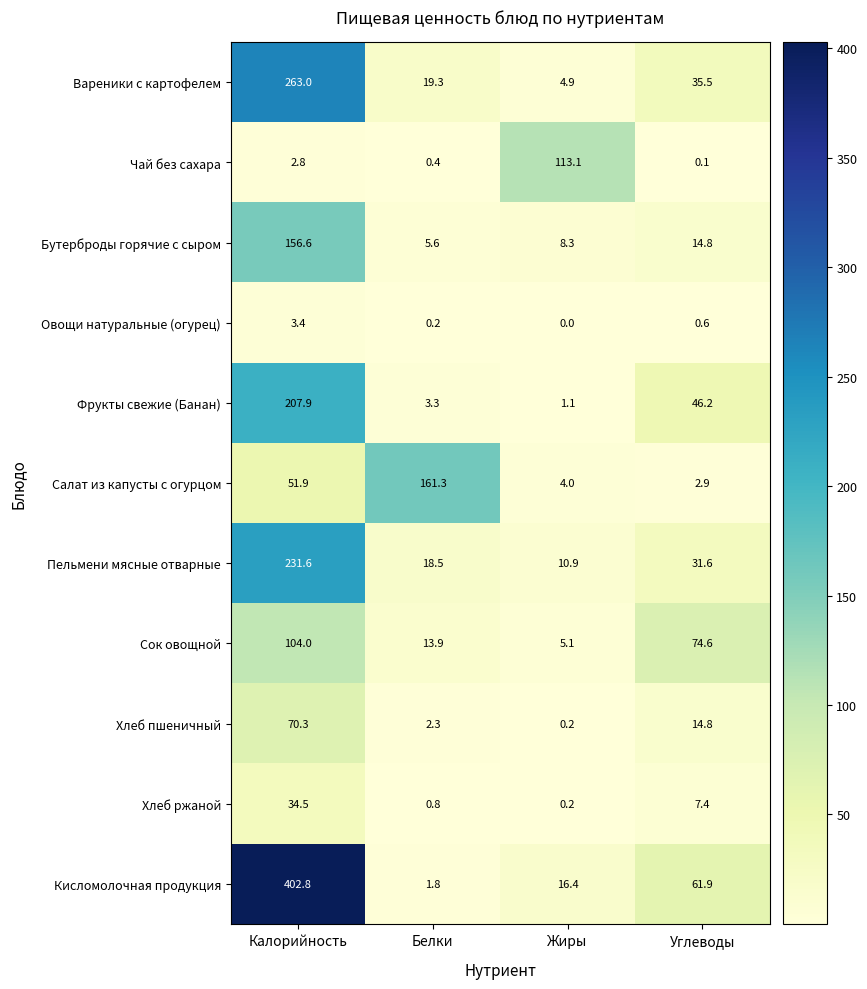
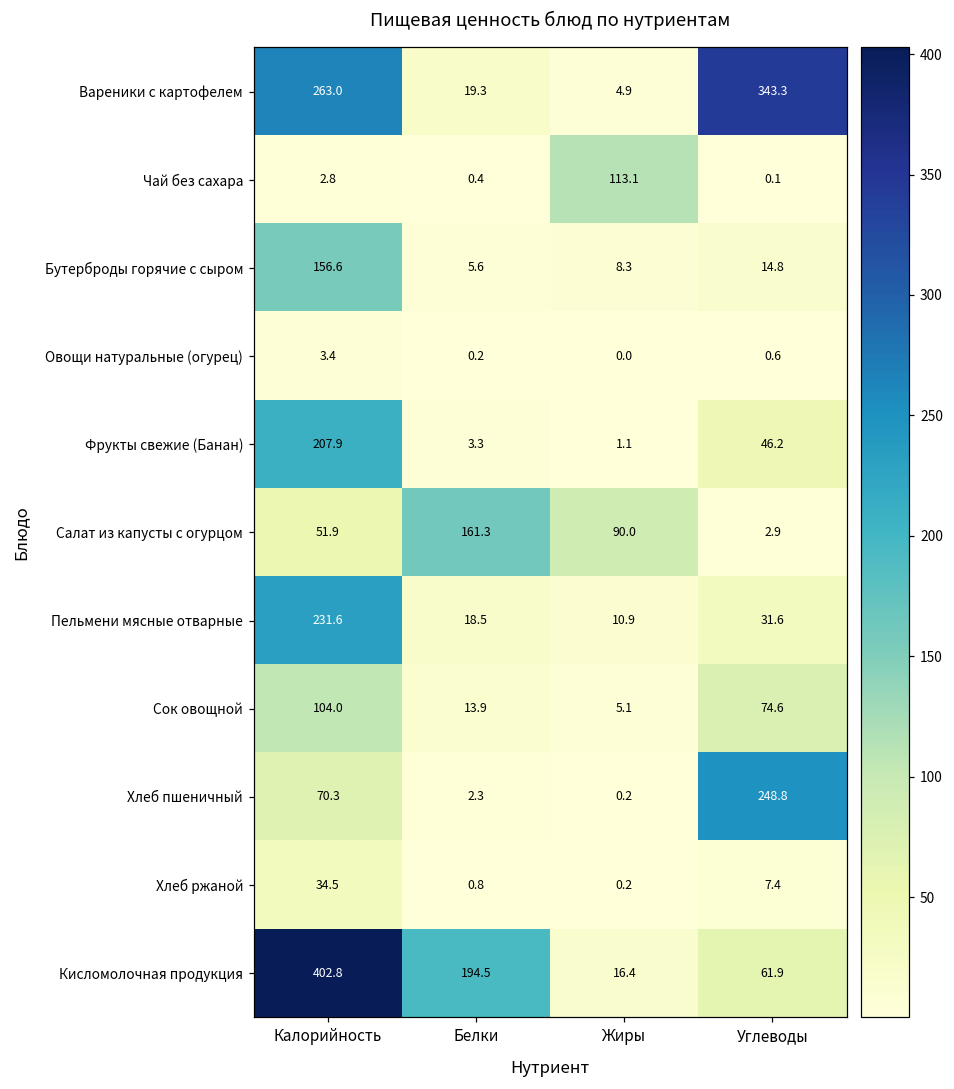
  {
    "Вареники с картофелем": {
      "Калорийность": 263.0,
      "Белки": 19.3,
      "Жиры": 4.9,
-     "Углеводы": 35.5
+     "Углеводы": 343.3
    },
    "Чай без сахара": {
      "Калорийность": 2.8,
      "Белки": 0.4,
      "Жиры": 113.1,
      "Углеводы": 0.1
    },
    "Бутерброды горячие с сыром": {
      "Калорийность": 156.6,
      "Белки": 5.6,
      "Жиры": 8.3,
      "Углеводы": 14.8
    },
    "Овощи натуральные (огурец)": {
      "Калорийность": 3.4,
      "Белки": 0.2,
      "Жиры": 0.0,
      "Углеводы": 0.6
    },
    "Фрукты свежие (Банан)": {
      "Калорийность": 207.9,
      "Белки": 3.3,
      "Жиры": 1.1,
      "Углеводы": 46.2
    },
    "Салат из капусты с огурцом": {
      "Калорийность": 51.9,
      "Белки": 161.3,
-     "Жиры": 4.0,
+     "Жиры": 90.0,
      "Углеводы": 2.9
    },
    "Пельмени мясные отварные": {
      "Калорийность": 231.6,
      "Белки": 18.5,
      "Жиры": 10.9,
      "Углеводы": 31.6
    },
    "Сок овощной": {
      "Калорийность": 104.0,
      "Белки": 13.9,
      "Жиры": 5.1,
      "Углеводы": 74.6
    },
    "Хлеб пшеничный": {
      "Калорийность": 70.3,
      "Белки": 2.3,
      "Жиры": 0.2,
-     "Углеводы": 14.8
+     "Углеводы": 248.8
    },
    "Хлеб ржаной": {
      "Калорийность": 34.5,
      "Белки": 0.8,
      "Жиры": 0.2,
      "Углеводы": 7.4
    },
    "Кисломолочная продукция": {
      "Калорийность": 402.8,
-     "Белки": 1.8,
+     "Белки": 194.5,
      "Жиры": 16.4,
      "Углеводы": 61.9
    }
  }
